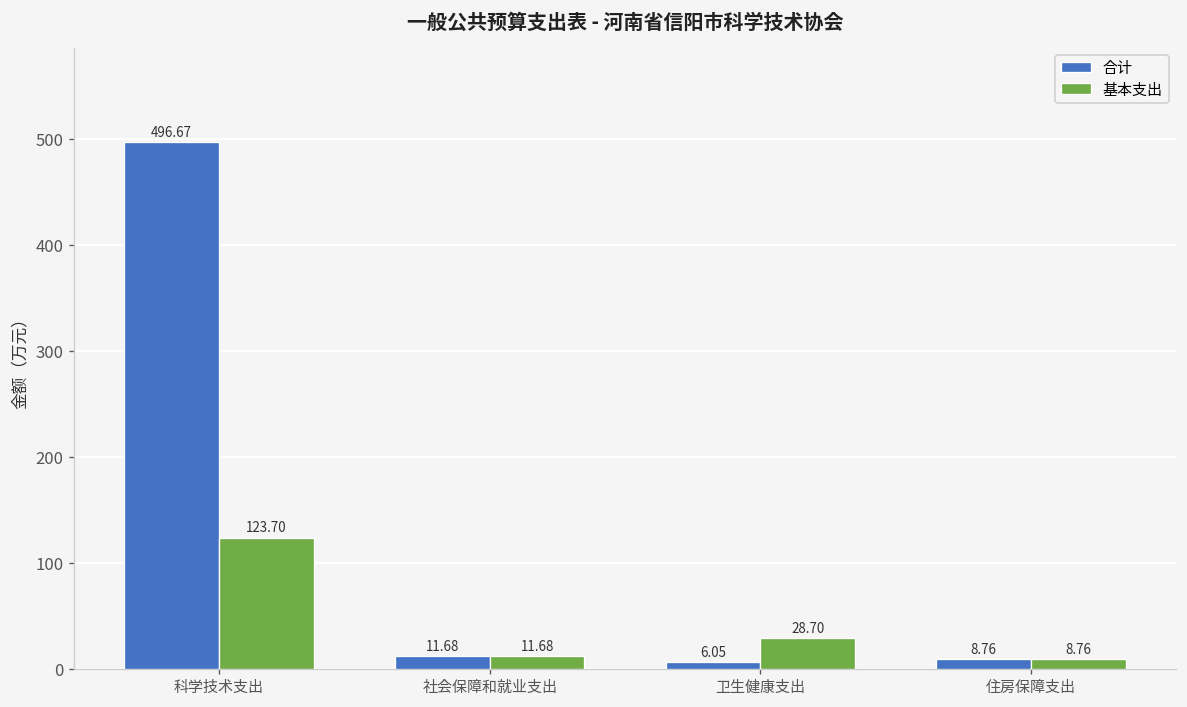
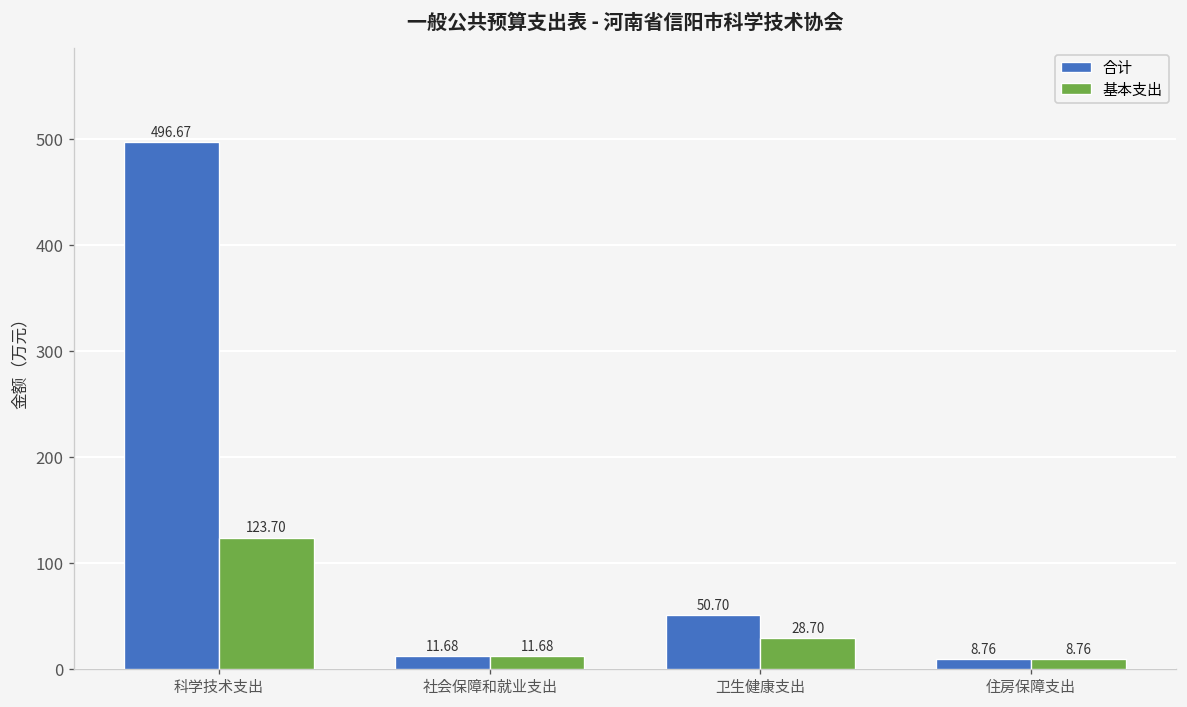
  {
    "合计": {
      "科学技术支出": 496.67,
      "社会保障和就业支出": 11.68,
-     "卫生健康支出": 6.05,
+     "卫生健康支出": 50.70,
      "住房保障支出": 8.76
    },
    "基本支出": {
      "科学技术支出": 123.70,
      "社会保障和就业支出": 11.68,
      "卫生健康支出": 28.70,
      "住房保障支出": 8.76
    }
  }
